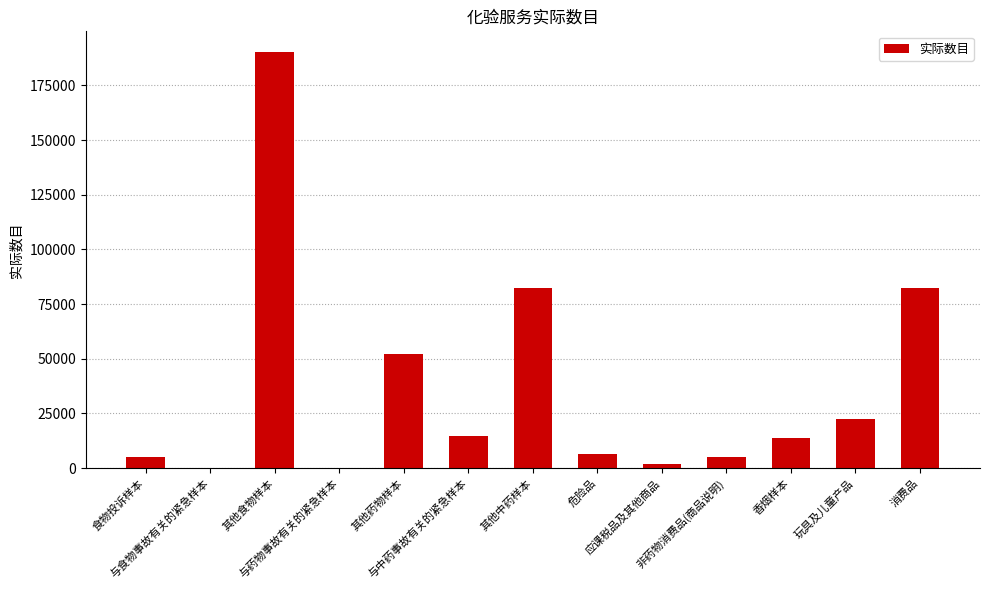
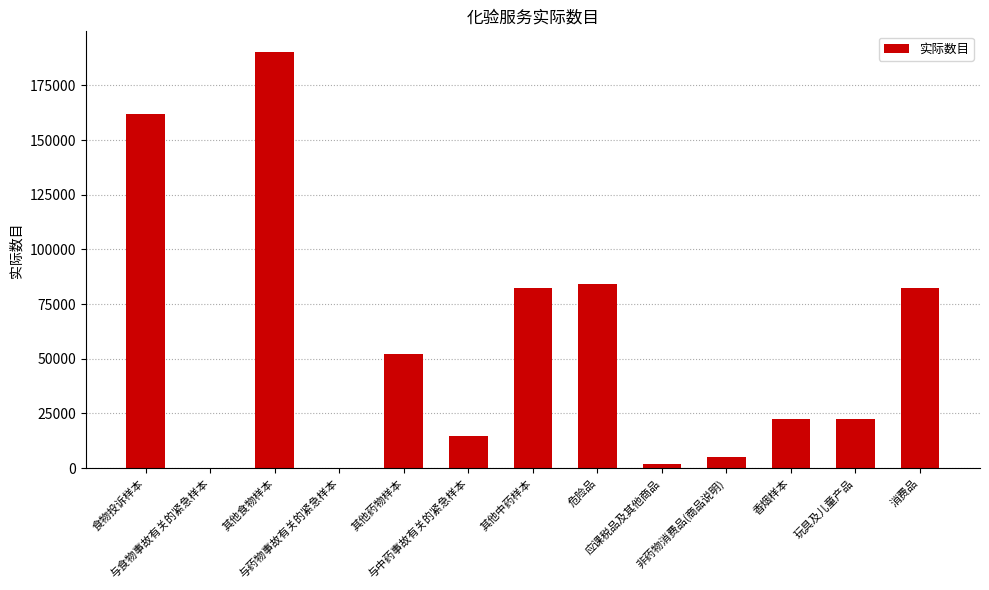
  {
-   "食物投诉样本": 5000,
+   "食物投诉样本": 162000,
    "其他食物样本": 190000,
    "其他药物样本": 52000,
    "与中药事故有关的紧急样本": 15000,
    "其他中药样本": 83000,
-   "危险品": 7000,
+   "危险品": 84000,
    "应课税品及其他商品": 2000,
    "非药物消费品(商品说明)": 5000,
-   "香烟样本": 14000,
+   "香烟样本": 22000,
    "玩具及儿童产品": 23000,
    "消费品": 82000
  }
